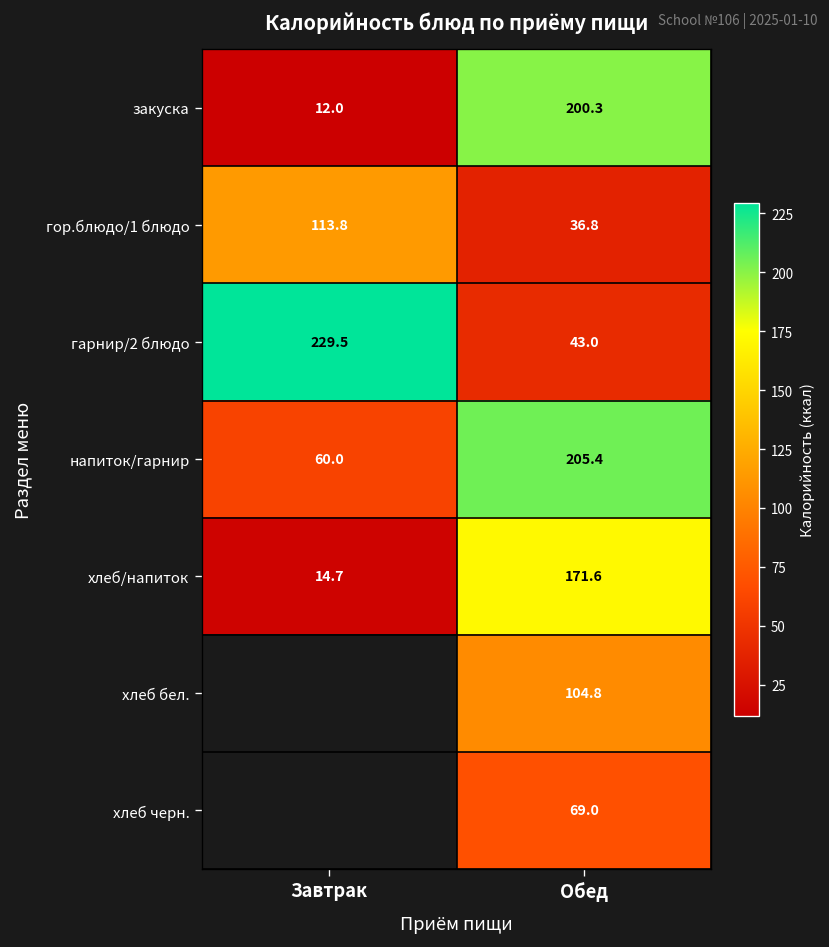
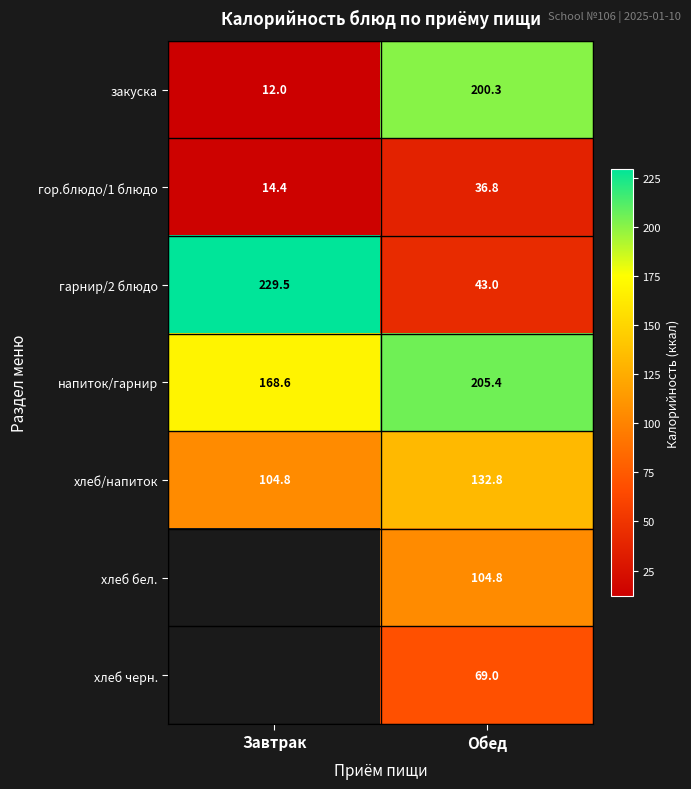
  {
    "закуска": {
      "Завтрак": 12.0,
      "Обед": 200.3
    },
    "гор.блюдо/1 блюдо": {
-     "Завтрак": 113.8,
+     "Завтрак": 14.4,
      "Обед": 36.8
    },
    "гарнир/2 блюдо": {
      "Завтрак": 229.5,
      "Обед": 43.0
    },
    "напиток/гарнир": {
-     "Завтрак": 60.0,
+     "Завтрак": 168.6,
      "Обед": 205.4
    },
    "хлеб/напиток": {
-     "Завтрак": 14.7,
-     "Обед": 171.6
+     "Завтрак": 104.8,
+     "Обед": 132.8
    },
    "хлеб бел.": {
      "Обед": 104.8
    },
    "хлеб черн.": {
      "Обед": 69.0
    }
  }
